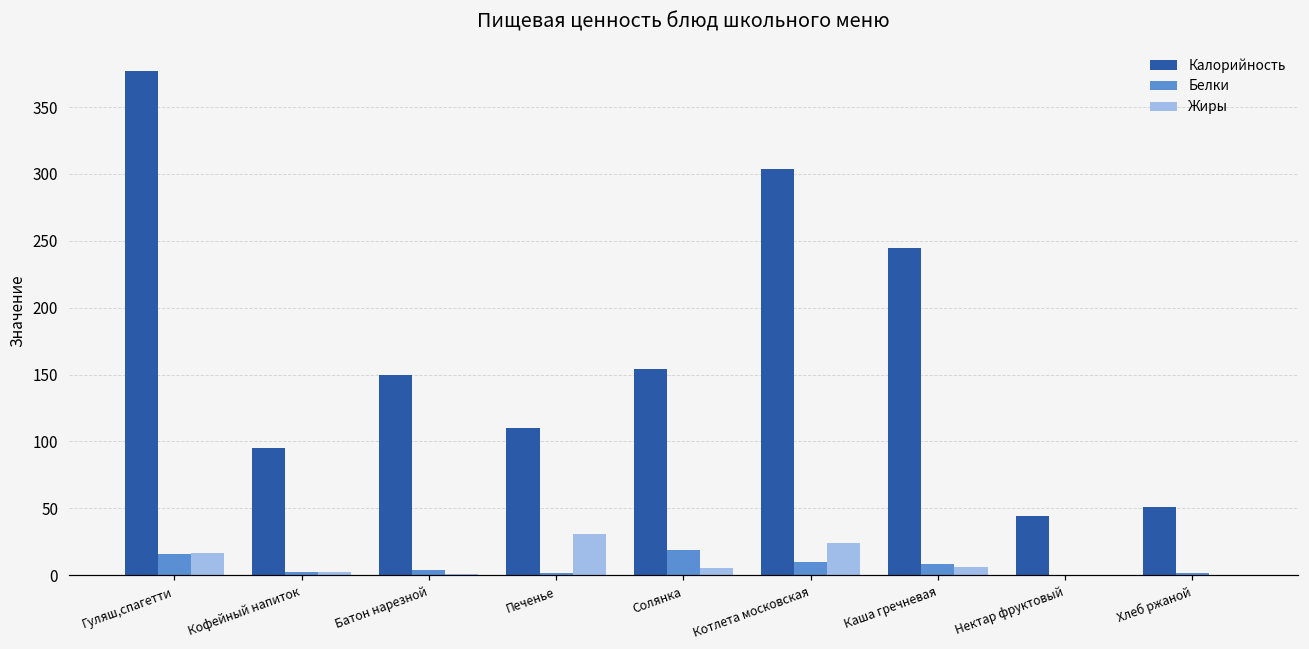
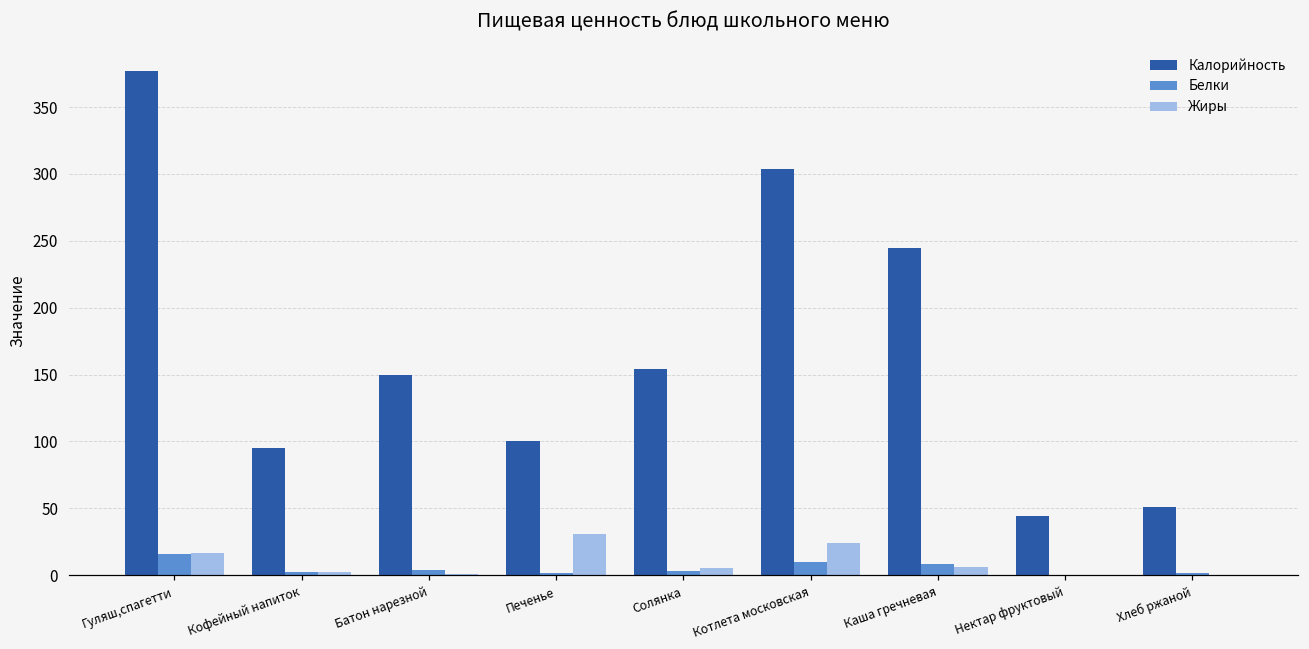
  {
    "Калорийность": {
      "Гуляш,спагетти": 377,
      "Кофейный напиток": 95,
      "Батон нарезной": 150,
-     "Печенье": 110,
+     "Печенье": 100,
      "Солянка": 154,
      "Котлета московская": 304,
      "Каша гречневая": 245,
      "Нектар фруктовый": 45,
      "Хлеб ржаной": 51
    },
    "Белки": {
      "Гуляш,спагетти": 16,
      "Кофейный напиток": 2,
      "Батон нарезной": 4,
-     "Солянка": 19,
+     "Солянка": 3,
      "Котлета московская": 10,
      "Каша гречневая": 8,
      "Нектар фруктовый": 0
    },
    "Жиры": {
      "Гуляш,спагетти": 17,
      "Кофейный напиток": 2,
      "Печенье": 31,
      "Солянка": 5,
      "Котлета московская": 24,
      "Каша гречневая": 6,
      "Нектар фруктовый": 0
    }
  }
